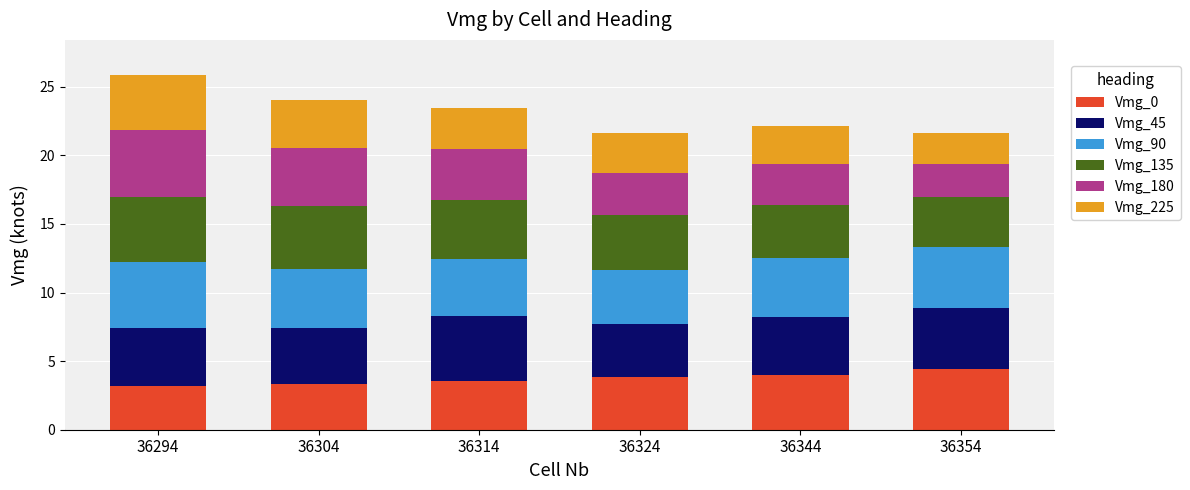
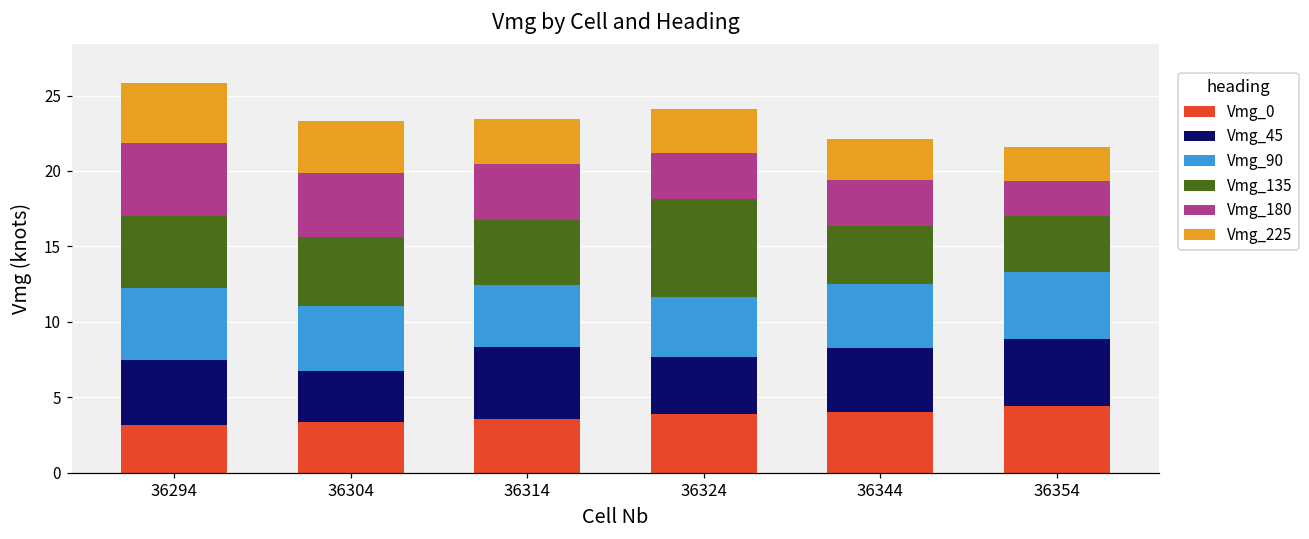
  {
    "Vmg_0": {
      "36294": 3.2,
      "36304": 3.4,
      "36314": 3.5,
      "36324": 3.9,
      "36344": 4.0,
      "36354": 4.4
    },
    "Vmg_45": {
      "36294": 4.3,
-     "36304": 4.1,
+     "36304": 3.4,
      "36314": 4.8,
      "36324": 3.8,
      "36344": 4.2,
      "36354": 4.5
    },
    "Vmg_90": {
      "36294": 4.8,
      "36304": 4.3,
      "36314": 4.1,
      "36324": 3.9,
      "36344": 4.3,
      "36354": 4.5
    },
    "Vmg_135": {
      "36294": 4.7,
      "36304": 4.6,
      "36314": 4.3,
-     "36324": 4.1,
+     "36324": 6.5,
      "36344": 3.8,
      "36354": 3.7
    },
    "Vmg_180": {
      "36294": 4.8,
      "36304": 4.3,
      "36314": 3.7,
      "36324": 3.0,
      "36344": 3.0,
      "36354": 2.4
    },
    "Vmg_225": {
      "36294": 4.0,
      "36304": 3.5,
      "36314": 3.0,
      "36324": 2.9,
      "36344": 2.7,
      "36354": 2.3
    }
  }
